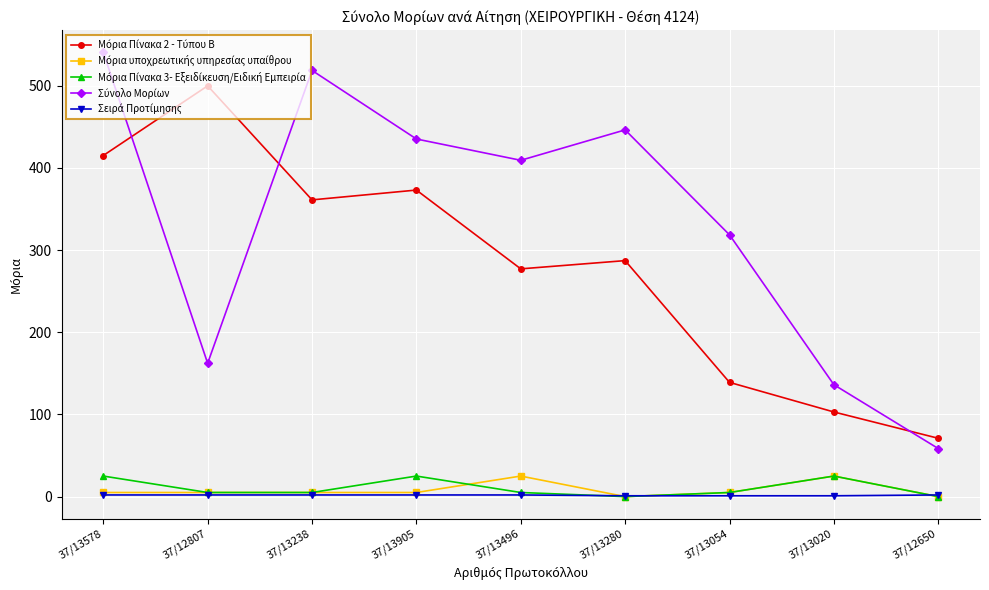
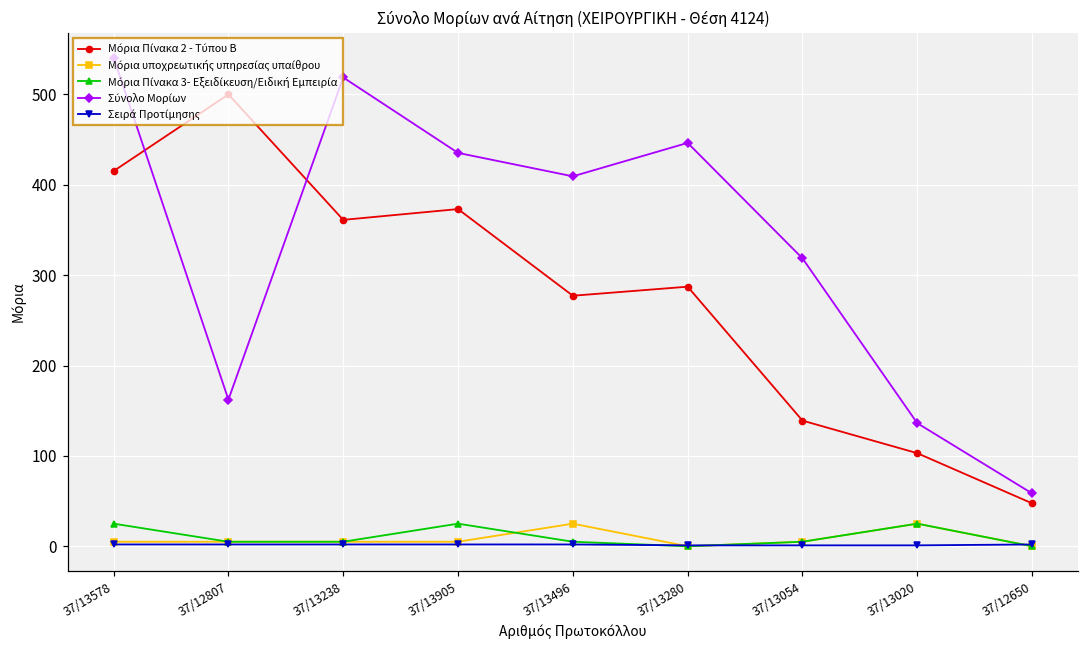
  {
    "Μόρια Πίνακα 2 - Τύπου Β": {
      "37/13578": 420,
      "37/13238": 360,
      "37/13905": 370,
      "37/13496": 280,
      "37/13280": 290,
      "37/13054": 140,
      "37/13020": 100,
-     "37/12650": 70
+     "37/12650": 50
    },
    "Μόρια υποχρεωτικής υπηρεσίας υπαίθρου": {
      "37/13496": 30
    },
    "Μόρια Πίνακα 3- Εξειδίκευση/Ειδική Εμπειρία": {
      "37/13578": 30,
      "37/13905": 30
    },
    "Σύνολο Μορίων": {
      "37/12807": 160,
      "37/13238": 520,
      "37/13905": 440,
      "37/13496": 410,
      "37/13280": 450,
      "37/13054": 320,
      "37/13020": 140,
      "37/12650": 60
    },
    "Σειρά Προτίμησης": {
      "37/13054": 0,
      "37/13020": 0
    }
  }
